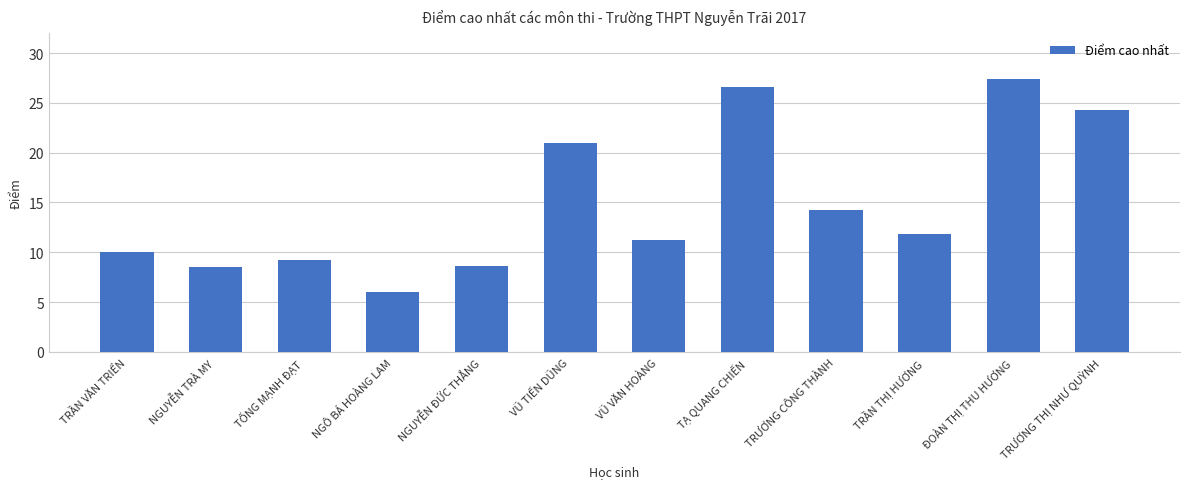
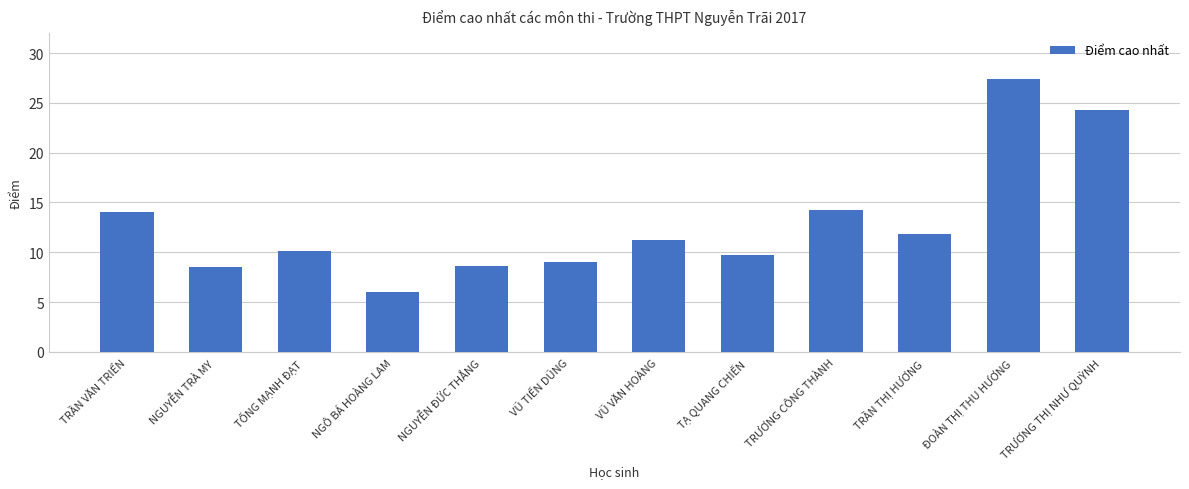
  {
-   "TRẦN VĂN TRIỂN": 10,
+   "TRẦN VĂN TRIỂN": 14,
    "NGUYỄN TRÀ MY": 9,
-   "TỐNG MẠNH ĐẠT": 9,
+   "TỐNG MẠNH ĐẠT": 10,
    "NGÔ BÁ HOÀNG LAM": 6,
    "NGUYỄN ĐỨC THẮNG": 9,
-   "VŨ TIẾN DŨNG": 21,
+   "VŨ TIẾN DŨNG": 9,
    "VŨ VĂN HOÀNG": 11,
-   "TẠ QUANG CHIẾN": 27,
+   "TẠ QUANG CHIẾN": 10,
    "TRƯƠNG CÔNG THÀNH": 14,
    "TRẦN THỊ HƯƠNG": 12,
    "ĐOÀN THỊ THU HƯƠNG": 27,
    "TRƯƠNG THỊ NHƯ QUỲNH": 24
  }
